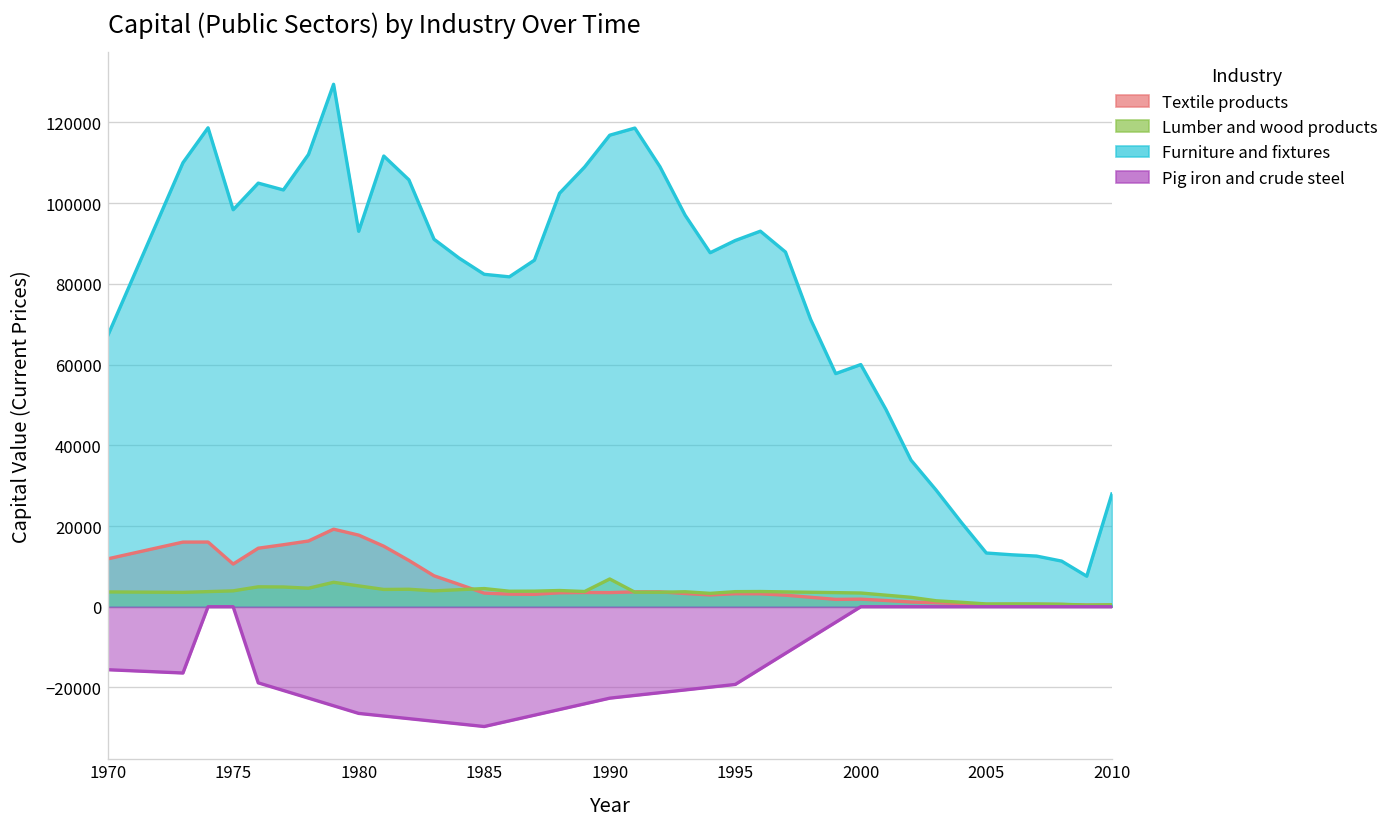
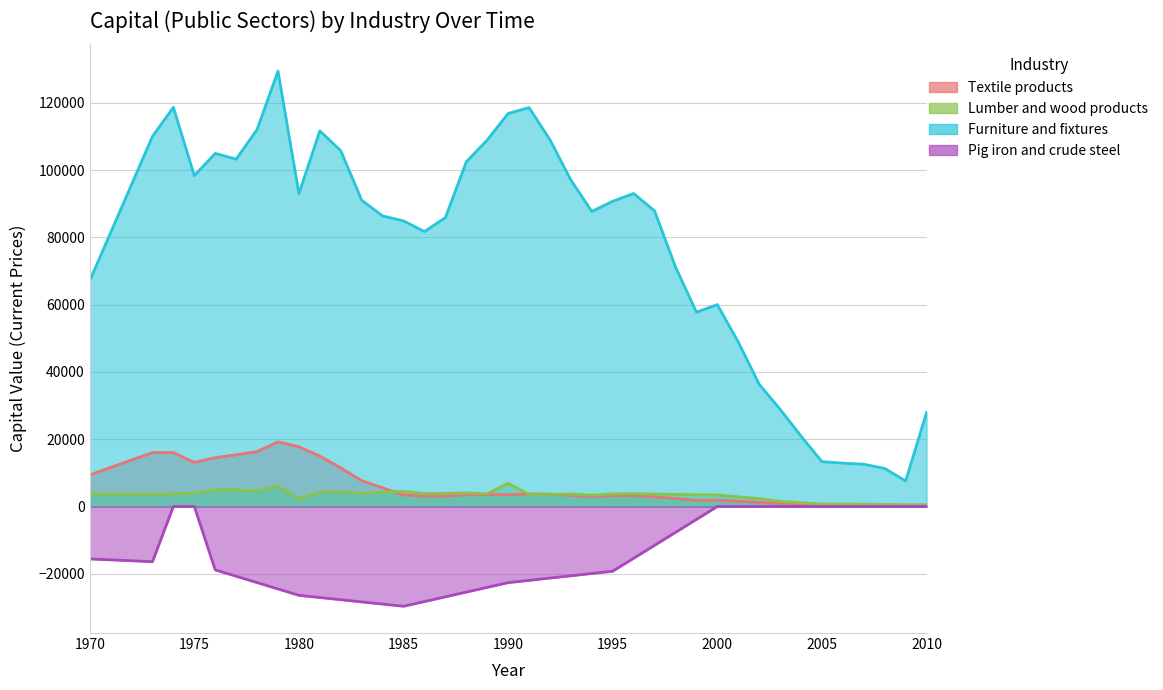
  {
    "Textile products": {
-     "1970": 12000,
-     "1975": 11000,
+     "1970": 9000,
+     "1975": 13000,
      "1980": 18000,
      "1985": 3000,
      "1990": 4000,
      "2000": 2000
    },
    "Lumber and wood products": {
      "1970": 4000,
      "1975": 4000,
-     "1980": 5000,
+     "1980": 2000,
      "1985": 5000,
      "1990": 7000,
      "2000": 3000
    },
    "Furniture and fixtures": {
      "1970": 67000,
      "1975": 98000,
      "1980": 93000,
-     "1985": 82000,
+     "1985": 85000,
      "1990": 117000,
      "1995": 91000,
      "2000": 60000,
      "2005": 13000,
      "2010": 28000
    }
  }
